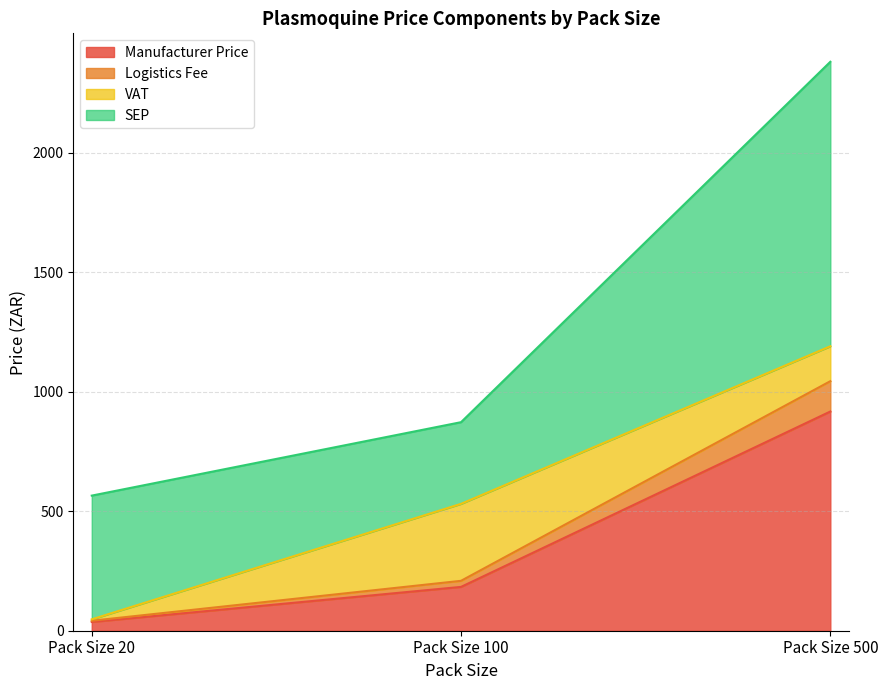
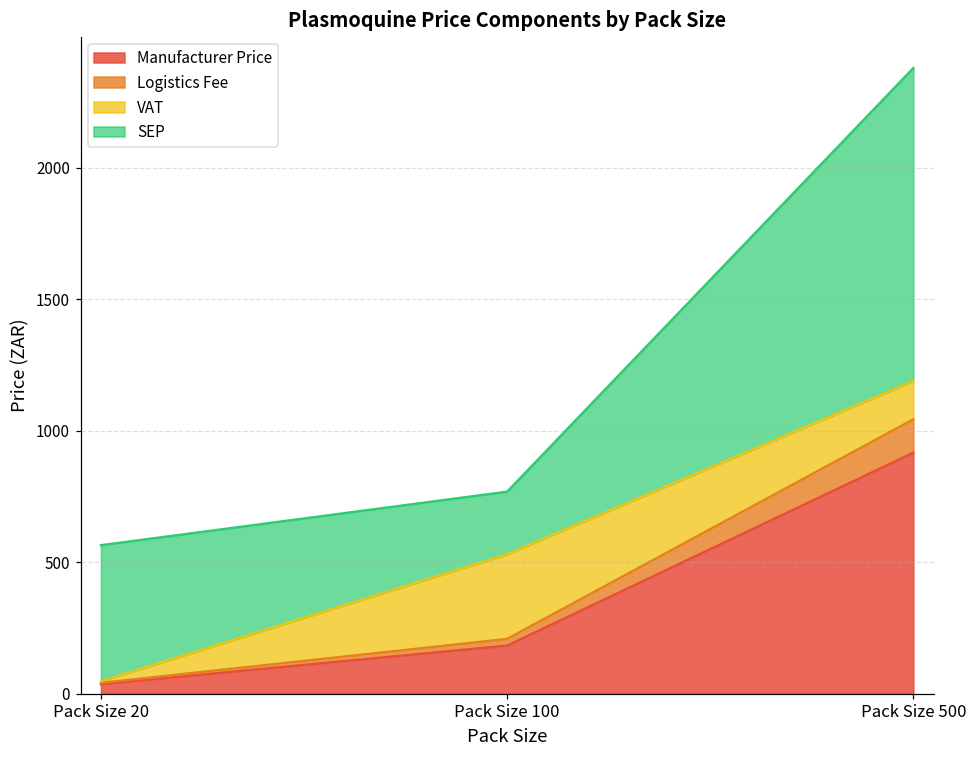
  {
    "VAT": {
      "Pack Size 100": 320,
      "Pack Size 500": 150
    },
    "SEP": {
      "Pack Size 20": 520,
-     "Pack Size 100": 340,
+     "Pack Size 100": 240,
      "Pack Size 500": 1190
    }
  }
